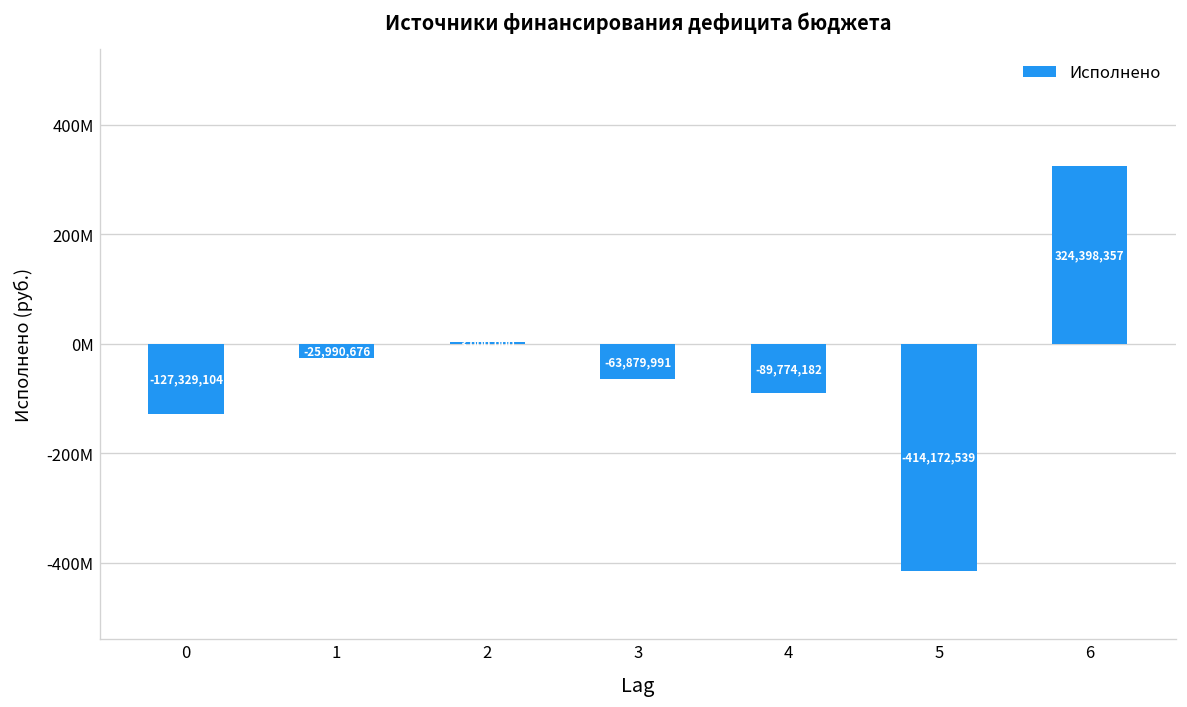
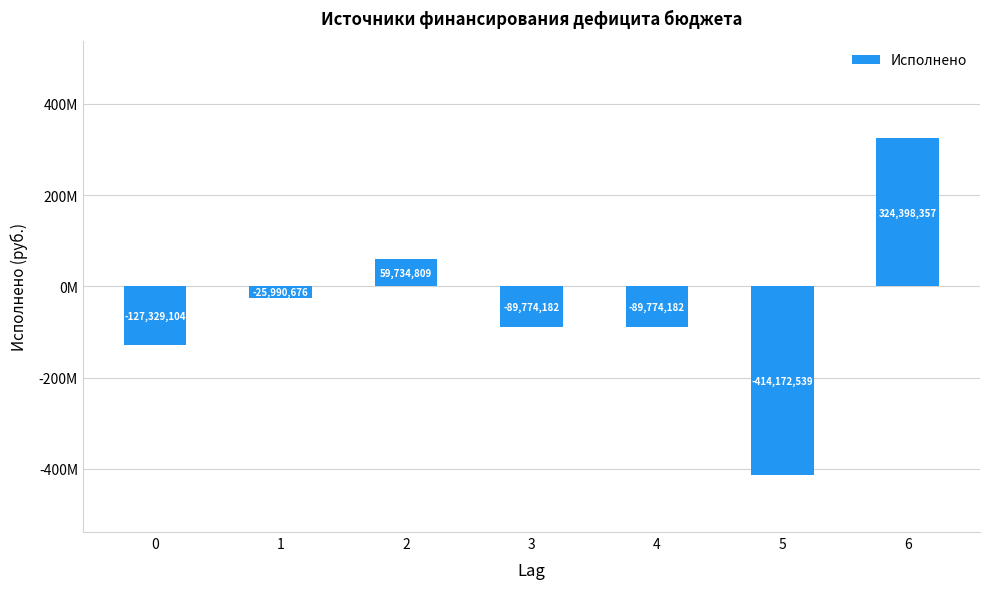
  {
    "0": "-127,329,104",
    "1": "-25,990,676",
-   "2": "0",
-   "3": "-63,879,991",
+   "2": "60000000",
+   "3": "-89,774,182",
    "4": "-89,774,182",
    "5": "-414,172,539",
    "6": "324,398,357"
  }
